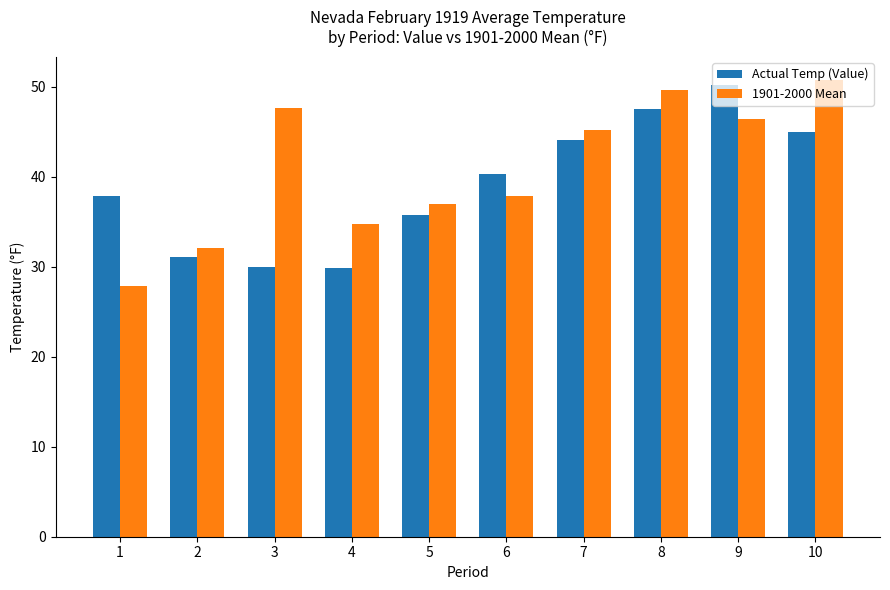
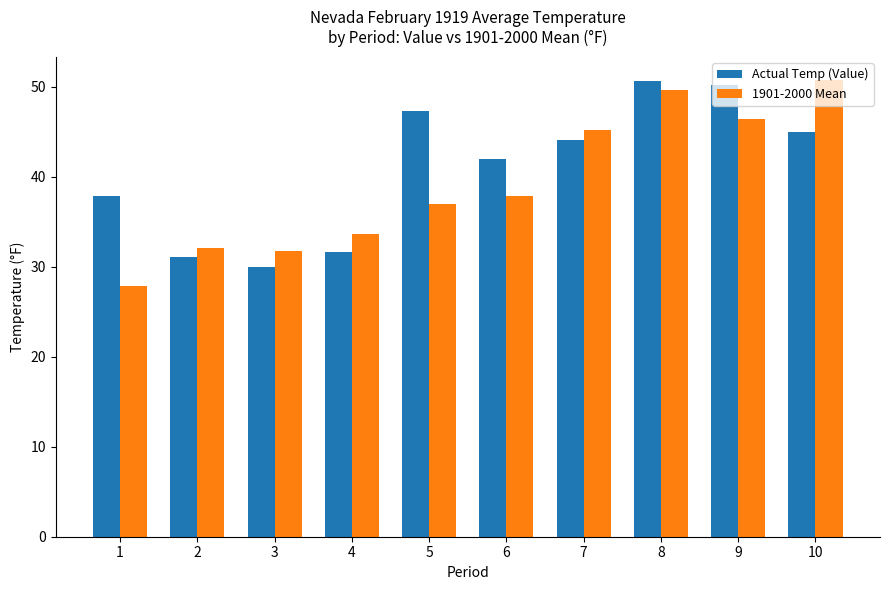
  {
    "Actual Temp (Value)": {
      "1": 38,
      "2": 31,
      "3": 30,
-     "4": 30,
-     "5": 36,
-     "6": 40,
+     "4": 32,
+     "5": 47,
+     "6": 42,
      "7": 44,
-     "8": 48,
+     "8": 51,
      "10": 45
    },
    "1901-2000 Mean": {
      "1": 28,
      "2": 32,
-     "3": 48,
-     "4": 35,
+     "3": 32,
+     "4": 34,
      "5": 37,
      "6": 38,
      "7": 45,
      "8": 50,
      "9": 46
    }
  }
